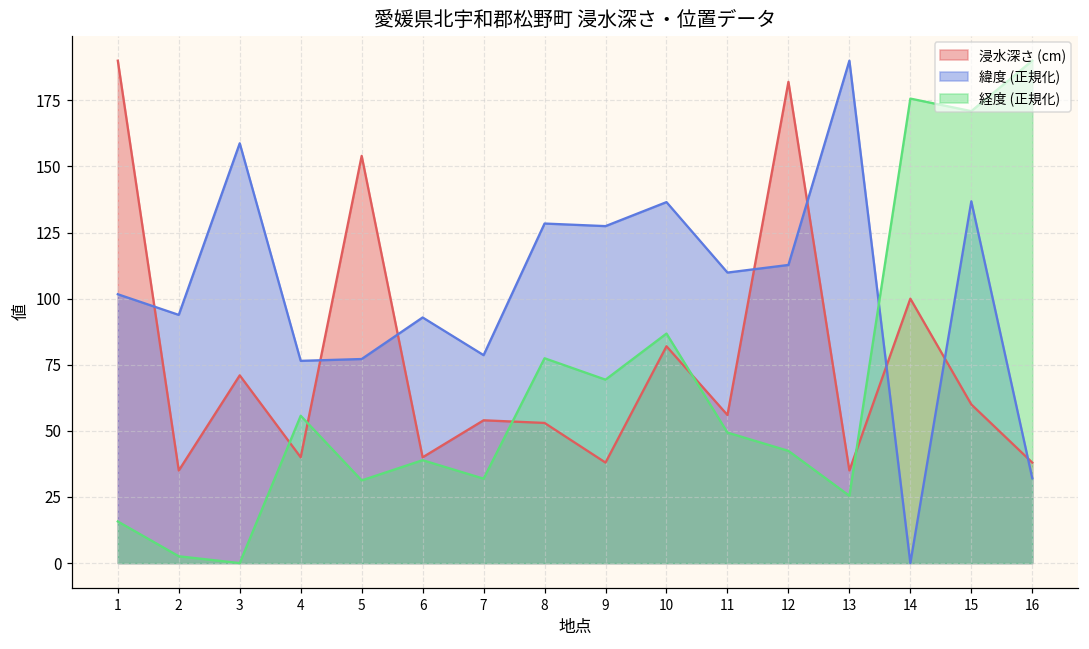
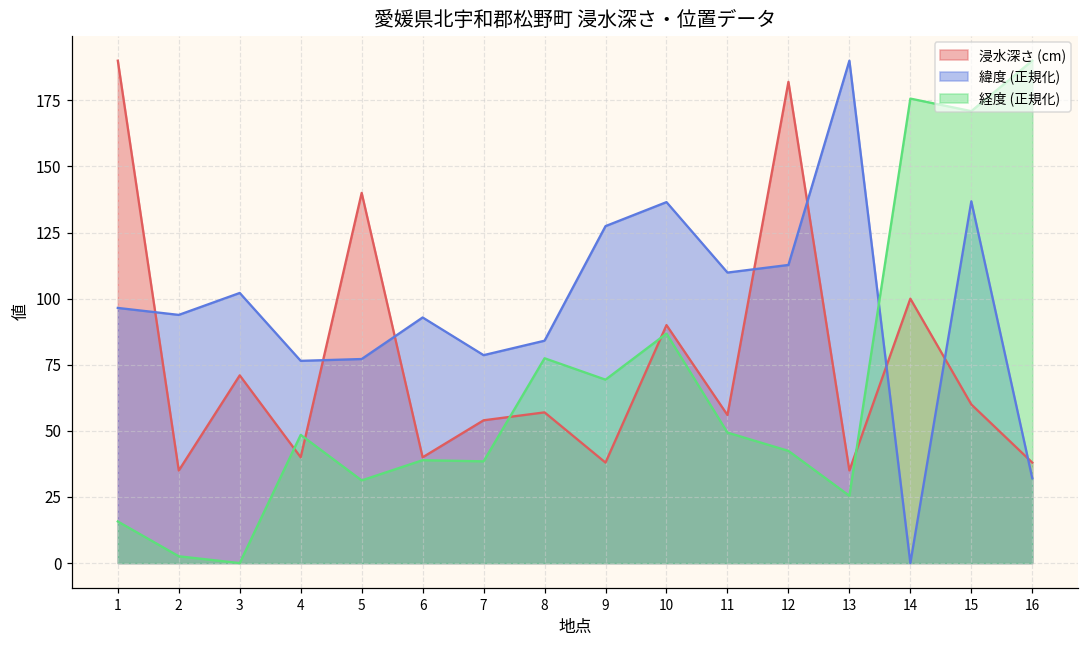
  {
    "浸水深さ (cm)": {
      "1": 190,
      "2": 35,
      "3": 71,
      "4": 40,
-     "5": 154,
+     "5": 140,
      "6": 40,
      "7": 54,
-     "8": 53,
+     "8": 57,
      "9": 38,
-     "10": 82,
+     "10": 90,
      "11": 56,
      "12": 182,
      "13": 35,
      "14": 100,
      "15": 60,
      "16": 38
    },
    "緯度 (正規化)": {
-     "1": 102,
+     "1": 96,
      "2": 94,
-     "3": 159,
+     "3": 102,
      "4": 76,
      "5": 77,
      "6": 93,
      "7": 79,
-     "8": 128,
+     "8": 84,
      "9": 127,
      "10": 137,
      "11": 110,
      "12": 113,
      "13": 190,
      "14": 0,
      "15": 137,
      "16": 32
    },
    "経度 (正規化)": {
      "1": 16,
      "2": 3,
      "3": 0,
-     "4": 56,
+     "4": 48,
      "5": 31,
      "6": 39,
-     "7": 32,
+     "7": 38,
      "8": 77,
      "9": 69,
      "10": 87,
      "11": 49,
      "12": 42,
      "13": 25,
      "14": 176,
      "15": 171
    }
  }
